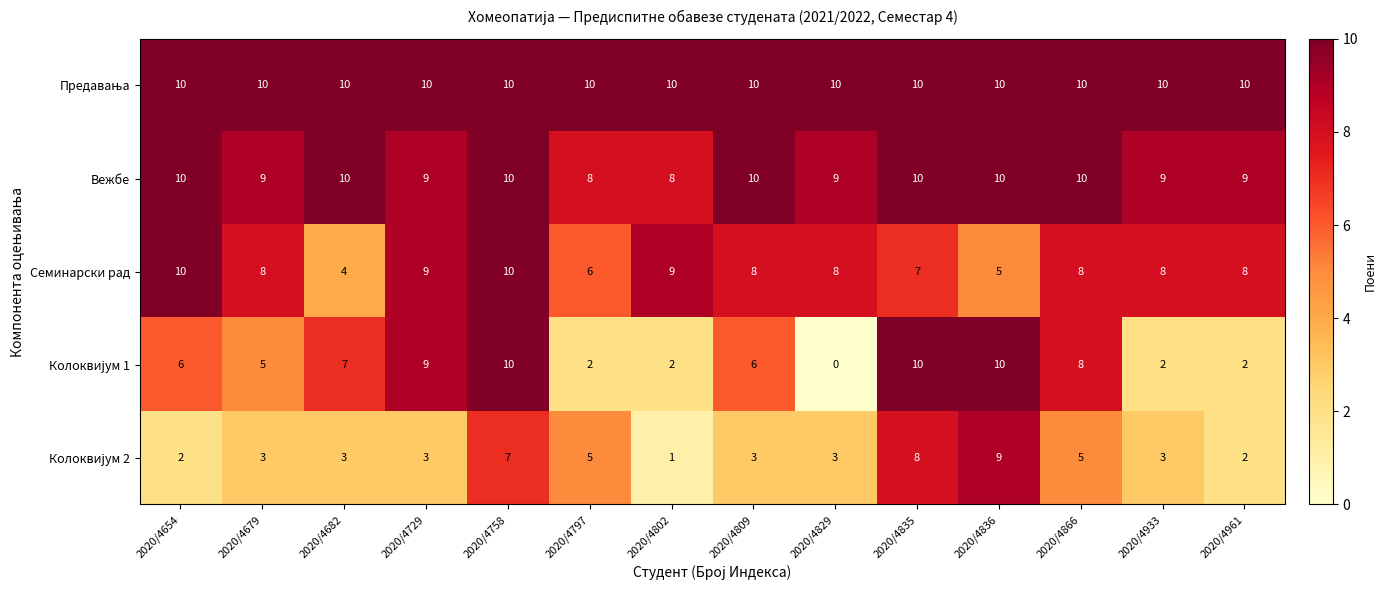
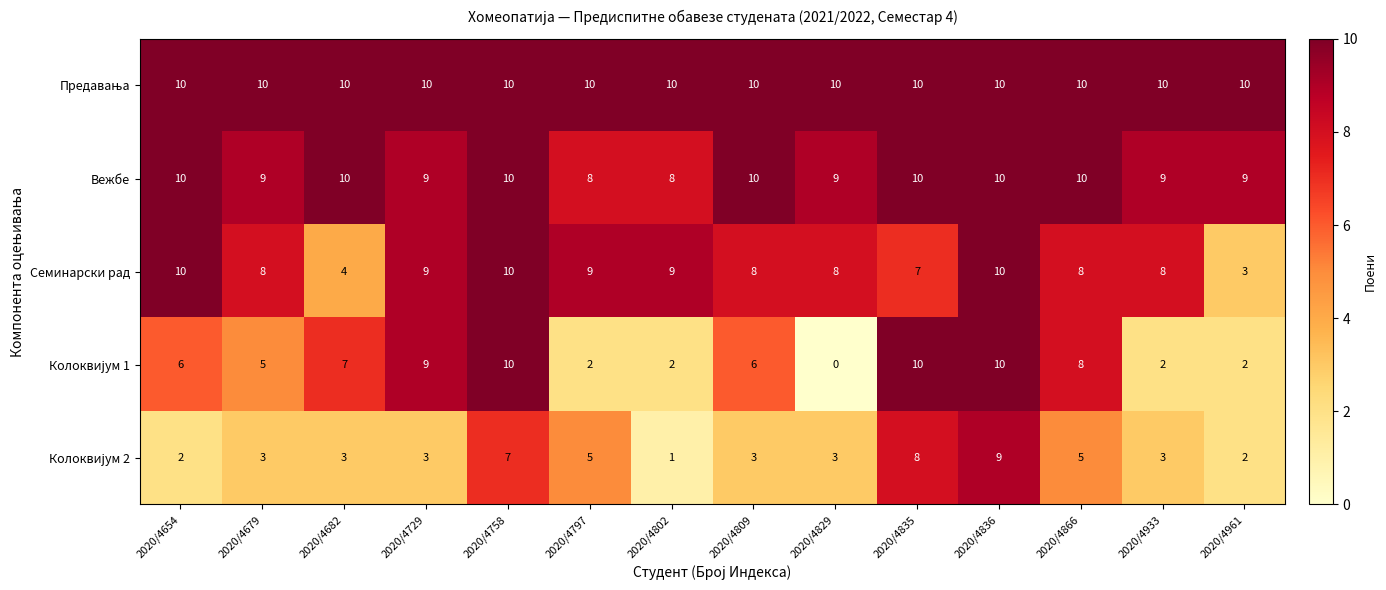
  {
    "Предавања": {
      "2020/4654": 10,
      "2020/4679": 10,
      "2020/4682": 10,
      "2020/4729": 10,
      "2020/4758": 10,
      "2020/4797": 10,
      "2020/4802": 10,
      "2020/4809": 10,
      "2020/4829": 10,
      "2020/4835": 10,
      "2020/4836": 10,
      "2020/4866": 10,
      "2020/4933": 10,
      "2020/4961": 10
    },
    "Вежбе": {
      "2020/4654": 10,
      "2020/4679": 9,
      "2020/4682": 10,
      "2020/4729": 9,
      "2020/4758": 10,
      "2020/4797": 8,
      "2020/4802": 8,
      "2020/4809": 10,
      "2020/4829": 9,
      "2020/4835": 10,
      "2020/4836": 10,
      "2020/4866": 10,
      "2020/4933": 9,
      "2020/4961": 9
    },
    "Семинарски рад": {
      "2020/4654": 10,
      "2020/4679": 8,
      "2020/4682": 4,
      "2020/4729": 9,
      "2020/4758": 10,
-     "2020/4797": 6,
+     "2020/4797": 9,
      "2020/4802": 9,
      "2020/4809": 8,
      "2020/4829": 8,
      "2020/4835": 7,
-     "2020/4836": 5,
+     "2020/4836": 10,
      "2020/4866": 8,
      "2020/4933": 8,
-     "2020/4961": 8
+     "2020/4961": 3
    },
    "Колоквијум 1": {
      "2020/4654": 6,
      "2020/4679": 5,
      "2020/4682": 7,
      "2020/4729": 9,
      "2020/4758": 10,
      "2020/4797": 2,
      "2020/4802": 2,
      "2020/4809": 6,
      "2020/4829": 0,
      "2020/4835": 10,
      "2020/4836": 10,
      "2020/4866": 8,
      "2020/4933": 2,
      "2020/4961": 2
    },
    "Колоквијум 2": {
      "2020/4654": 2,
      "2020/4679": 3,
      "2020/4682": 3,
      "2020/4729": 3,
      "2020/4758": 7,
      "2020/4797": 5,
      "2020/4802": 1,
      "2020/4809": 3,
      "2020/4829": 3,
      "2020/4835": 8,
      "2020/4836": 9,
      "2020/4866": 5,
      "2020/4933": 3,
      "2020/4961": 2
    }
  }
